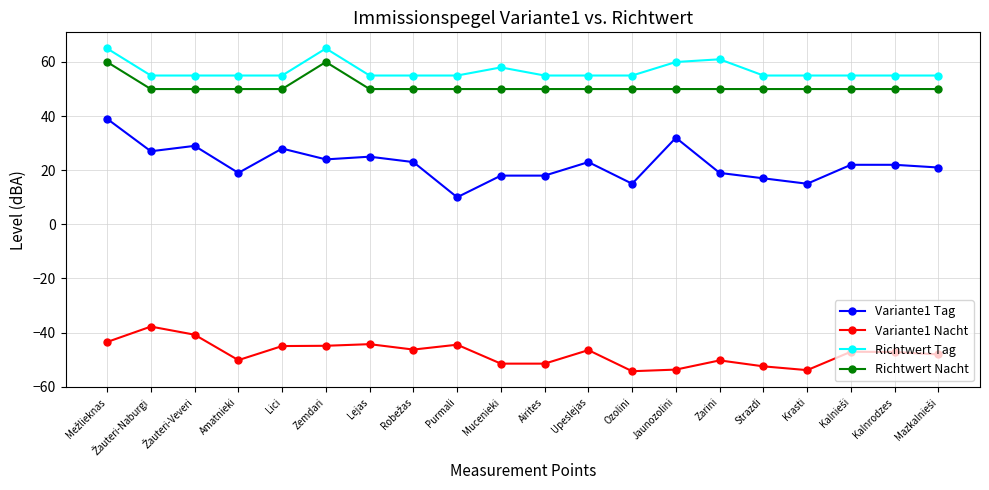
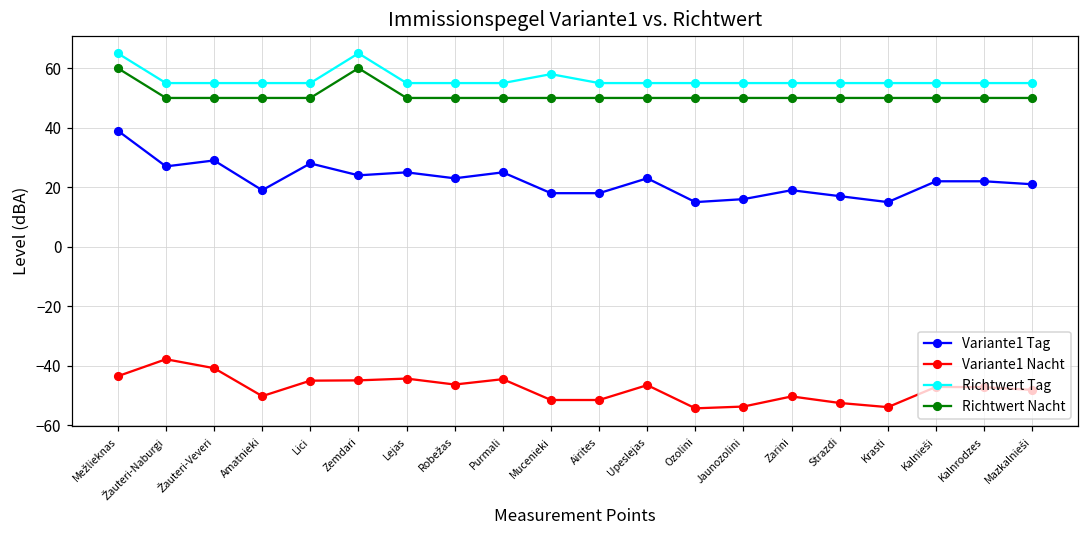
  {
    "Variante1 Tag": {
      "Mežlieknas": 39,
      "Žauteri-Naburgi": 27,
      "Žauteri-Veveri": 29,
      "Amatnieki": 19,
      "Lici": 28,
      "Zemdari": 24,
      "Lejas": 25,
      "Robežas": 23,
-     "Purmali": 10,
+     "Purmali": 25,
      "Mucenieki": 18,
      "Airites": 18,
      "Upeslejas": 23,
      "Ozolini": 15,
-     "Jaunozolini": 32,
+     "Jaunozolini": 16,
      "Zarini": 19,
      "Strazdi": 17,
      "Krasti": 15,
      "Kalnieši": 22,
      "Kalnrodzes": 22,
      "Mazkalnieši": 21
    },
    "Variante1 Nacht": {
      "Mežlieknas": -44,
      "Žauteri-Naburgi": -38,
      "Žauteri-Veveri": -41,
      "Amatnieki": -50,
      "Lici": -45,
      "Zemdari": -45,
      "Lejas": -44,
      "Robežas": -46,
      "Purmali": -45,
      "Mucenieki": -52,
      "Airites": -52,
      "Upeslejas": -47,
      "Ozolini": -54,
      "Jaunozolini": -54,
      "Zarini": -50,
      "Strazdi": -53,
      "Krasti": -54
    },
    "Richtwert Tag": {
      "Mežlieknas": 65,
      "Žauteri-Naburgi": 55,
      "Žauteri-Veveri": 55,
      "Amatnieki": 55,
      "Lici": 55,
      "Zemdari": 65,
      "Lejas": 55,
      "Robežas": 55,
      "Purmali": 55,
      "Mucenieki": 58,
      "Airites": 55,
      "Upeslejas": 55,
      "Ozolini": 55,
-     "Jaunozolini": 60,
-     "Zarini": 61,
+     "Jaunozolini": 55,
+     "Zarini": 55,
      "Strazdi": 55,
      "Krasti": 55,
      "Kalnieši": 55,
      "Kalnrodzes": 55,
      "Mazkalnieši": 55
    },
    "Richtwert Nacht": {
      "Mežlieknas": 60,
      "Žauteri-Naburgi": 50,
      "Žauteri-Veveri": 50,
      "Amatnieki": 50,
      "Lici": 50,
      "Zemdari": 60,
      "Lejas": 50,
      "Robežas": 50,
      "Purmali": 50,
      "Mucenieki": 50,
      "Airites": 50,
      "Upeslejas": 50,
      "Ozolini": 50,
      "Jaunozolini": 50,
      "Zarini": 50,
      "Strazdi": 50,
      "Krasti": 50,
      "Kalnieši": 50,
      "Kalnrodzes": 50,
      "Mazkalnieši": 50
    }
  }
